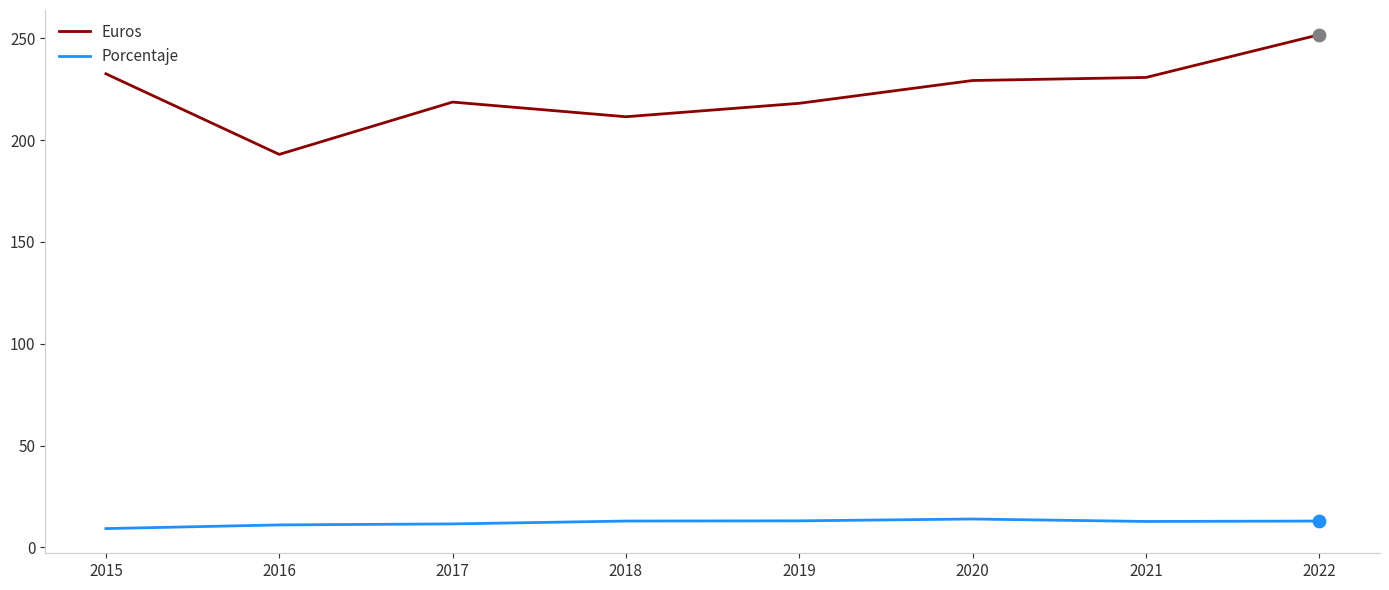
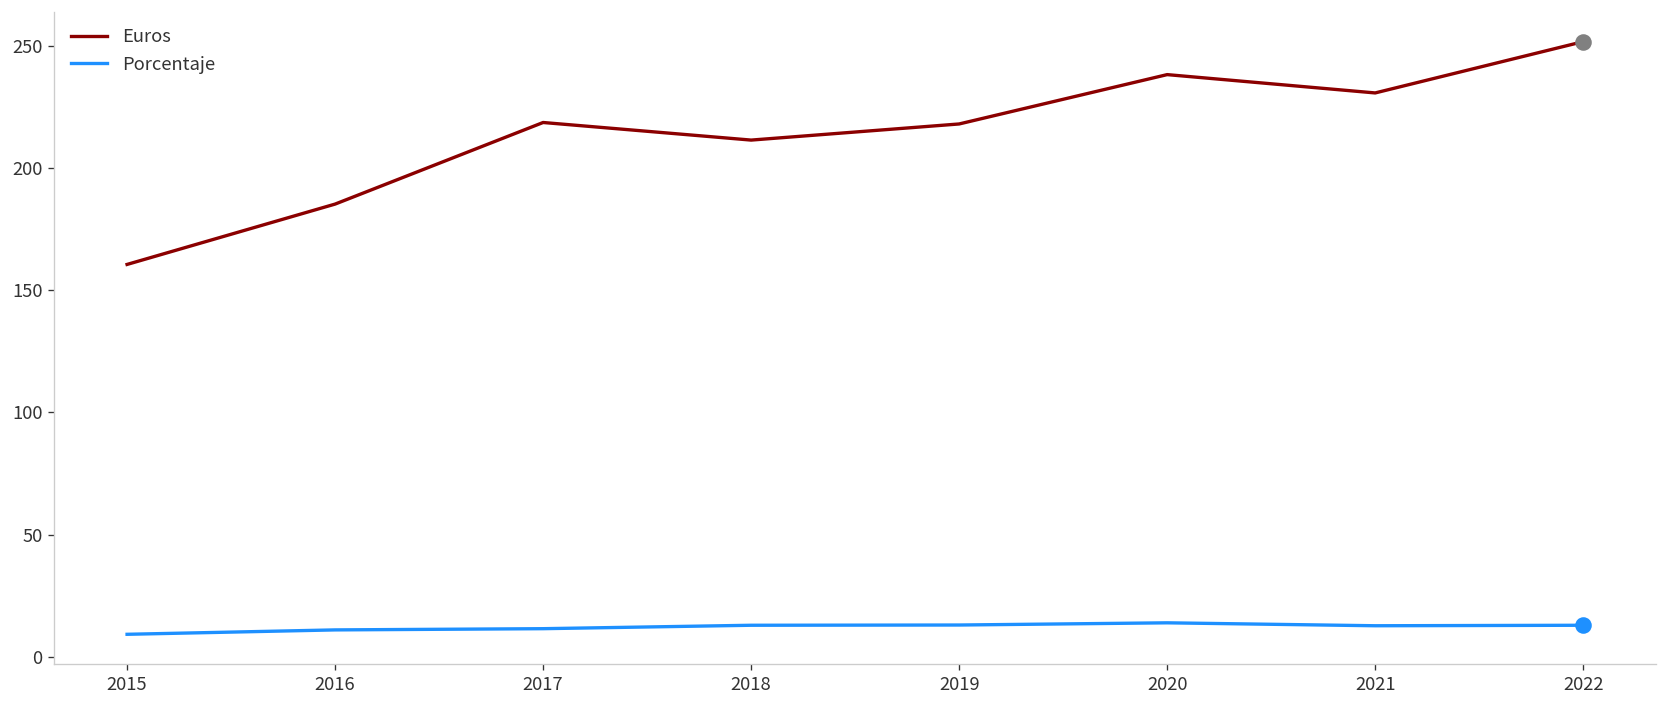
  {
    "Euros": {
-     "2015": 233,
-     "2016": 193,
+     "2015": 161,
+     "2016": 185,
      "2017": 219,
      "2018": 212,
      "2019": 218,
-     "2020": 229,
+     "2020": 238,
      "2021": 231
    }
  }
